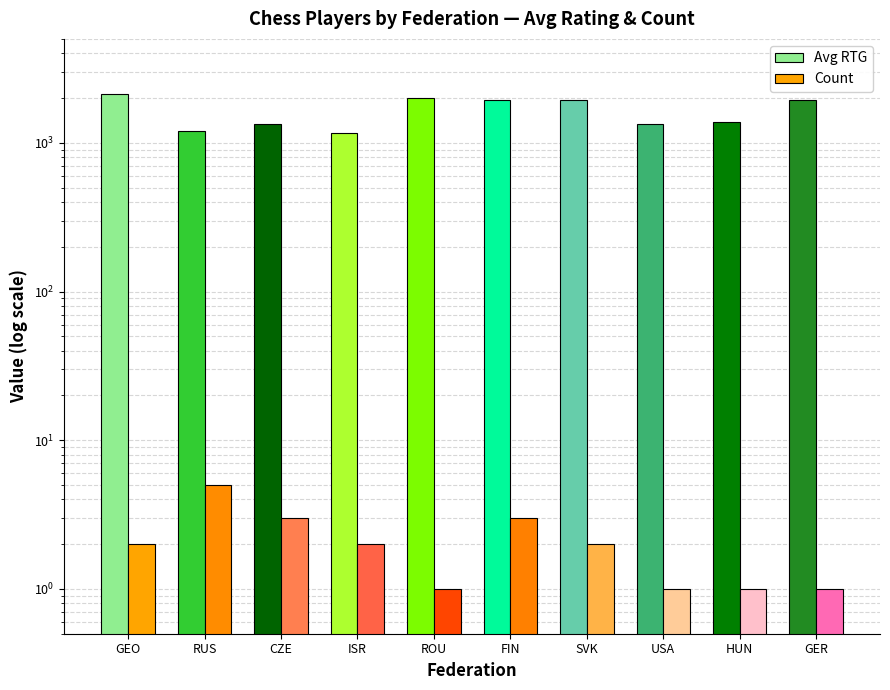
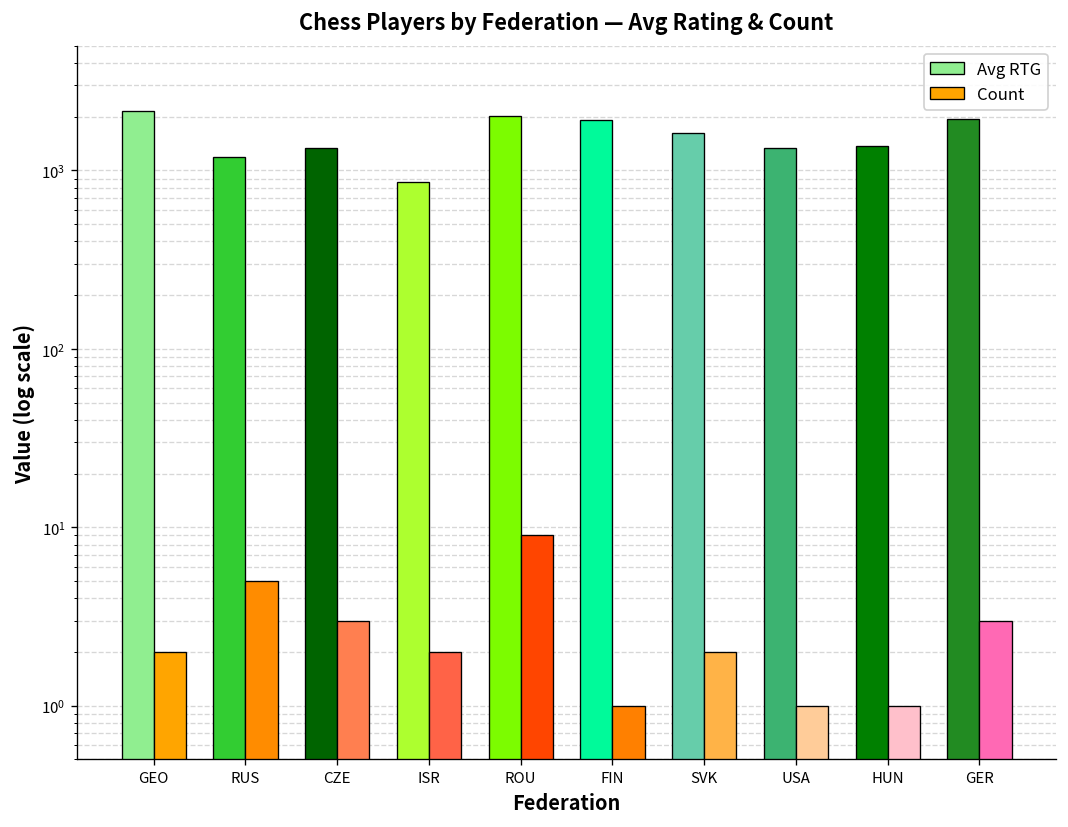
  {
    "Avg RTG": {
      "GEO": 2100,
      "RUS": 1200,
      "CZE": 1300,
-     "ISR": 1200,
+     "ISR": 900,
      "ROU": 2000,
      "FIN": 1900,
-     "SVK": 1900,
+     "SVK": 1600,
      "USA": 1300,
      "HUN": 1400,
      "GER": 1900
    },
    "Count": {
      "GEO": 2,
      "RUS": 5,
      "CZE": 3,
      "ISR": 2,
-     "ROU": 1,
-     "FIN": 3,
+     "ROU": 9,
+     "FIN": 1,
      "SVK": 2,
      "USA": 1,
      "HUN": 1,
-     "GER": 1
+     "GER": 3
    }
  }
